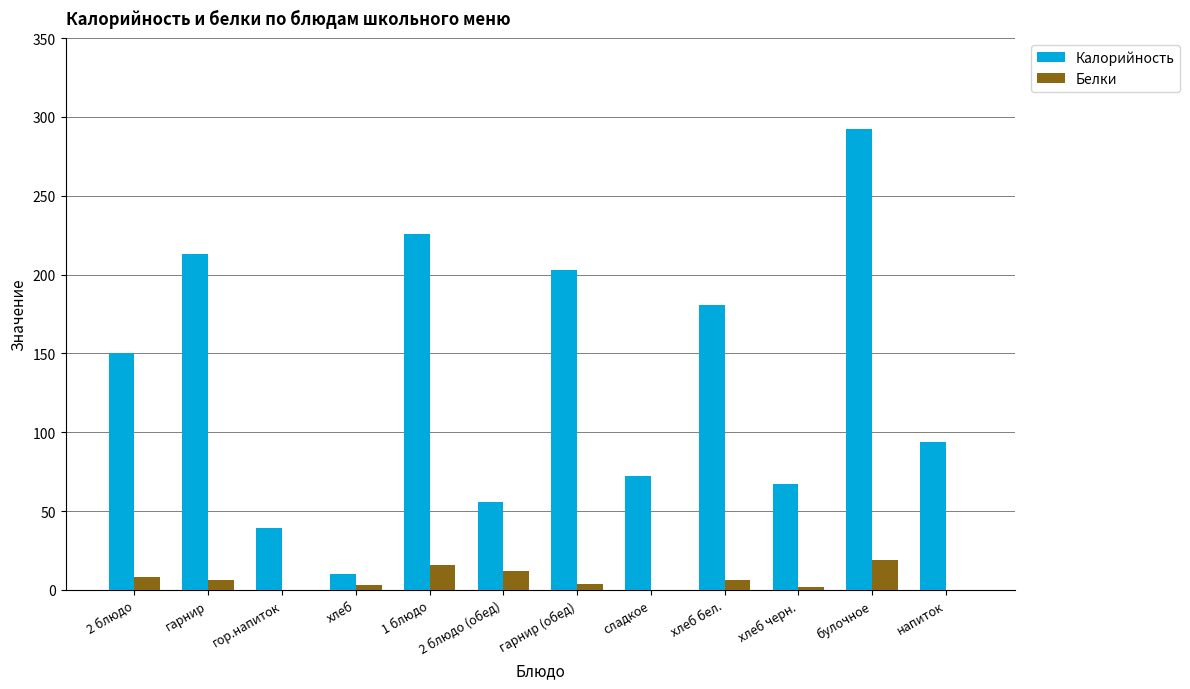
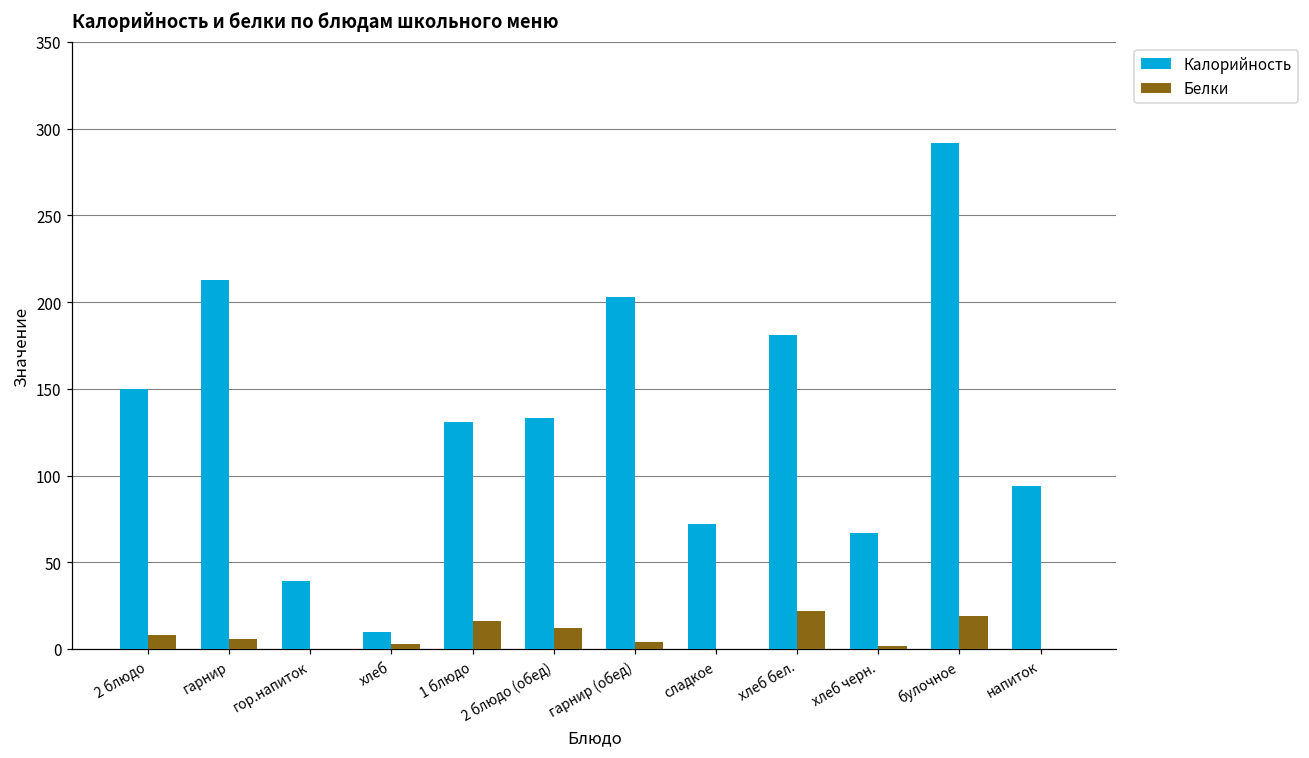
  {
    "Калорийность": {
      "2 блюдо": 150,
      "гарнир": 213,
      "гор.напиток": 39,
      "хлеб": 10,
-     "1 блюдо": 226,
-     "2 блюдо (обед)": 56,
+     "1 блюдо": 131,
+     "2 блюдо (обед)": 133,
      "гарнир (обед)": 203,
      "сладкое": 72,
      "хлеб бел.": 181,
      "хлеб черн.": 67,
      "булочное": 292,
      "напиток": 94
    },
    "Белки": {
      "2 блюдо": 8,
      "гарнир": 6,
      "гор.напиток": 0,
      "хлеб": 3,
      "1 блюдо": 16,
      "2 блюдо (обед)": 12,
      "гарнир (обед)": 4,
      "сладкое": 0,
-     "хлеб бел.": 6,
+     "хлеб бел.": 22,
      "хлеб черн.": 2,
      "булочное": 19,
      "напиток": 0
    }
  }
